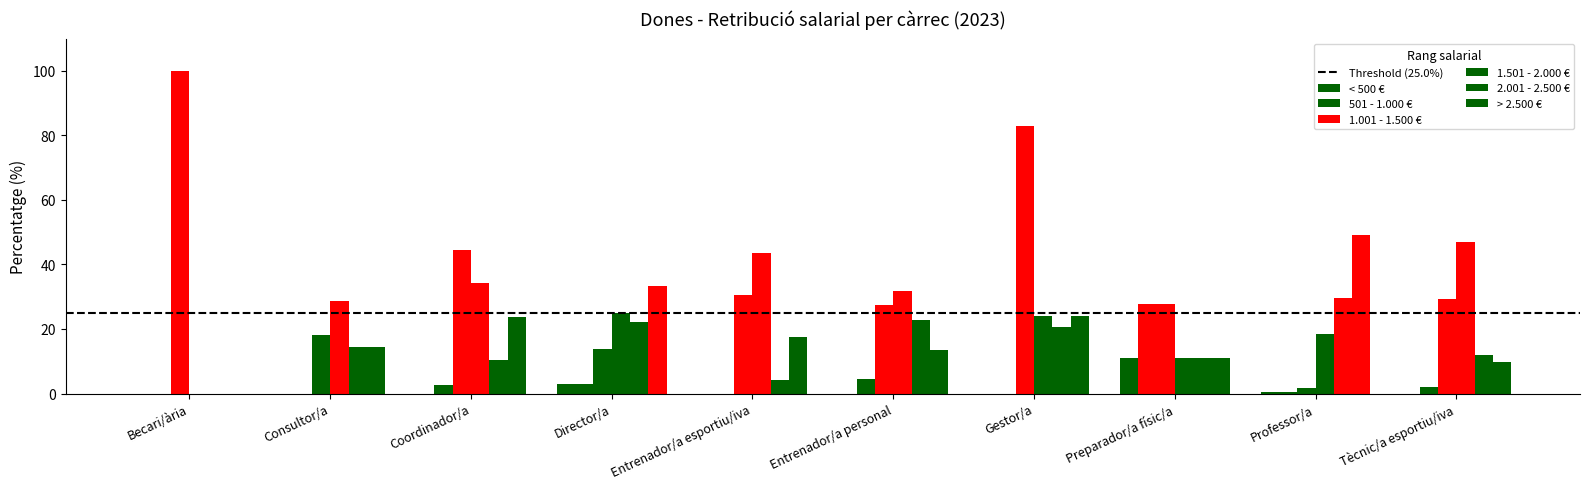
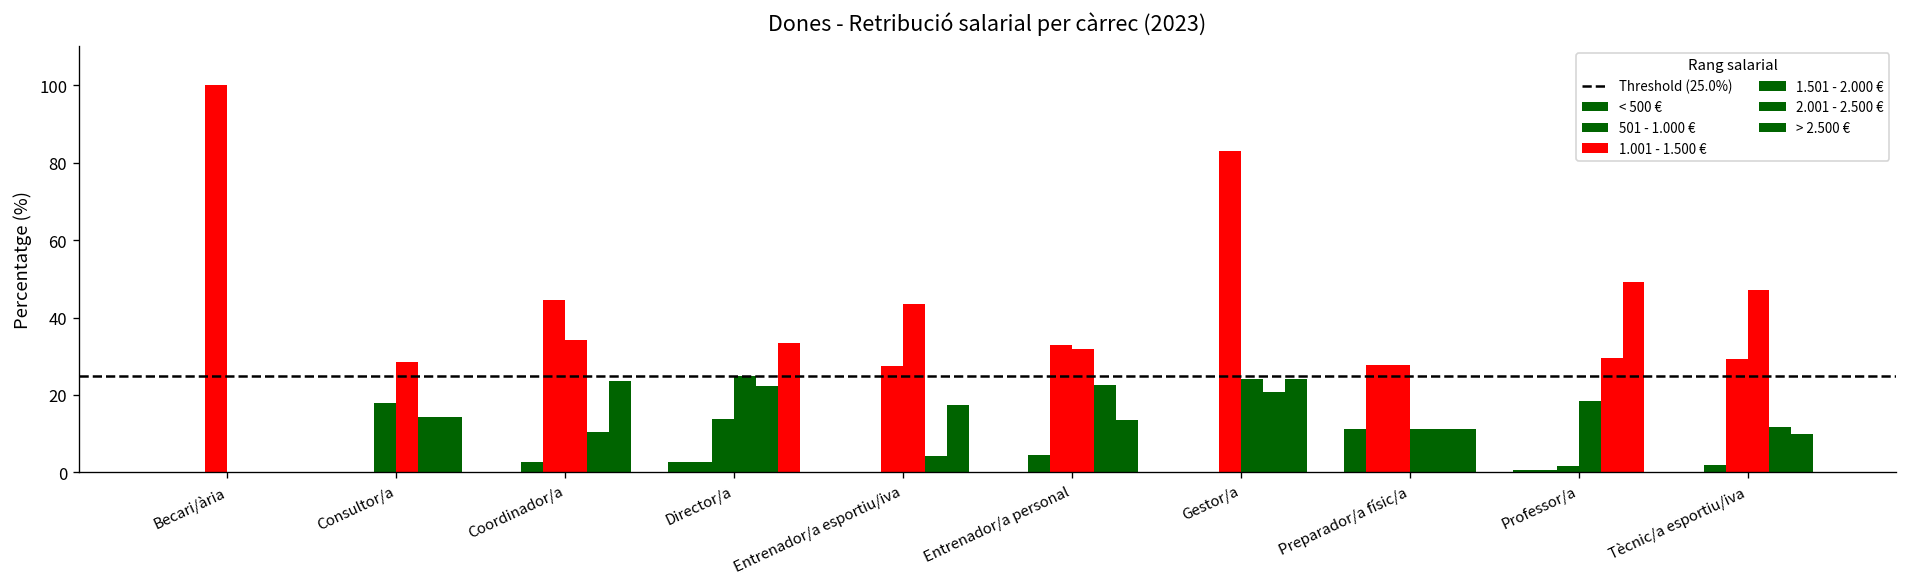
  {
    "1.001 - 1.500 €": {
      "Becari/ària": 100,
      "Consultor/a": 18,
      "Coordinador/a": 45,
      "Director/a": 14,
-     "Entrenador/a esportiu/iva": 30,
-     "Entrenador/a personal": 27,
+     "Entrenador/a esportiu/iva": 28,
+     "Entrenador/a personal": 33,
      "Gestor/a": 83,
      "Preparador/a físic/a": 28,
      "Professor/a": 2,
      "Tècnic/a esportiu/iva": 29
    }
  }
